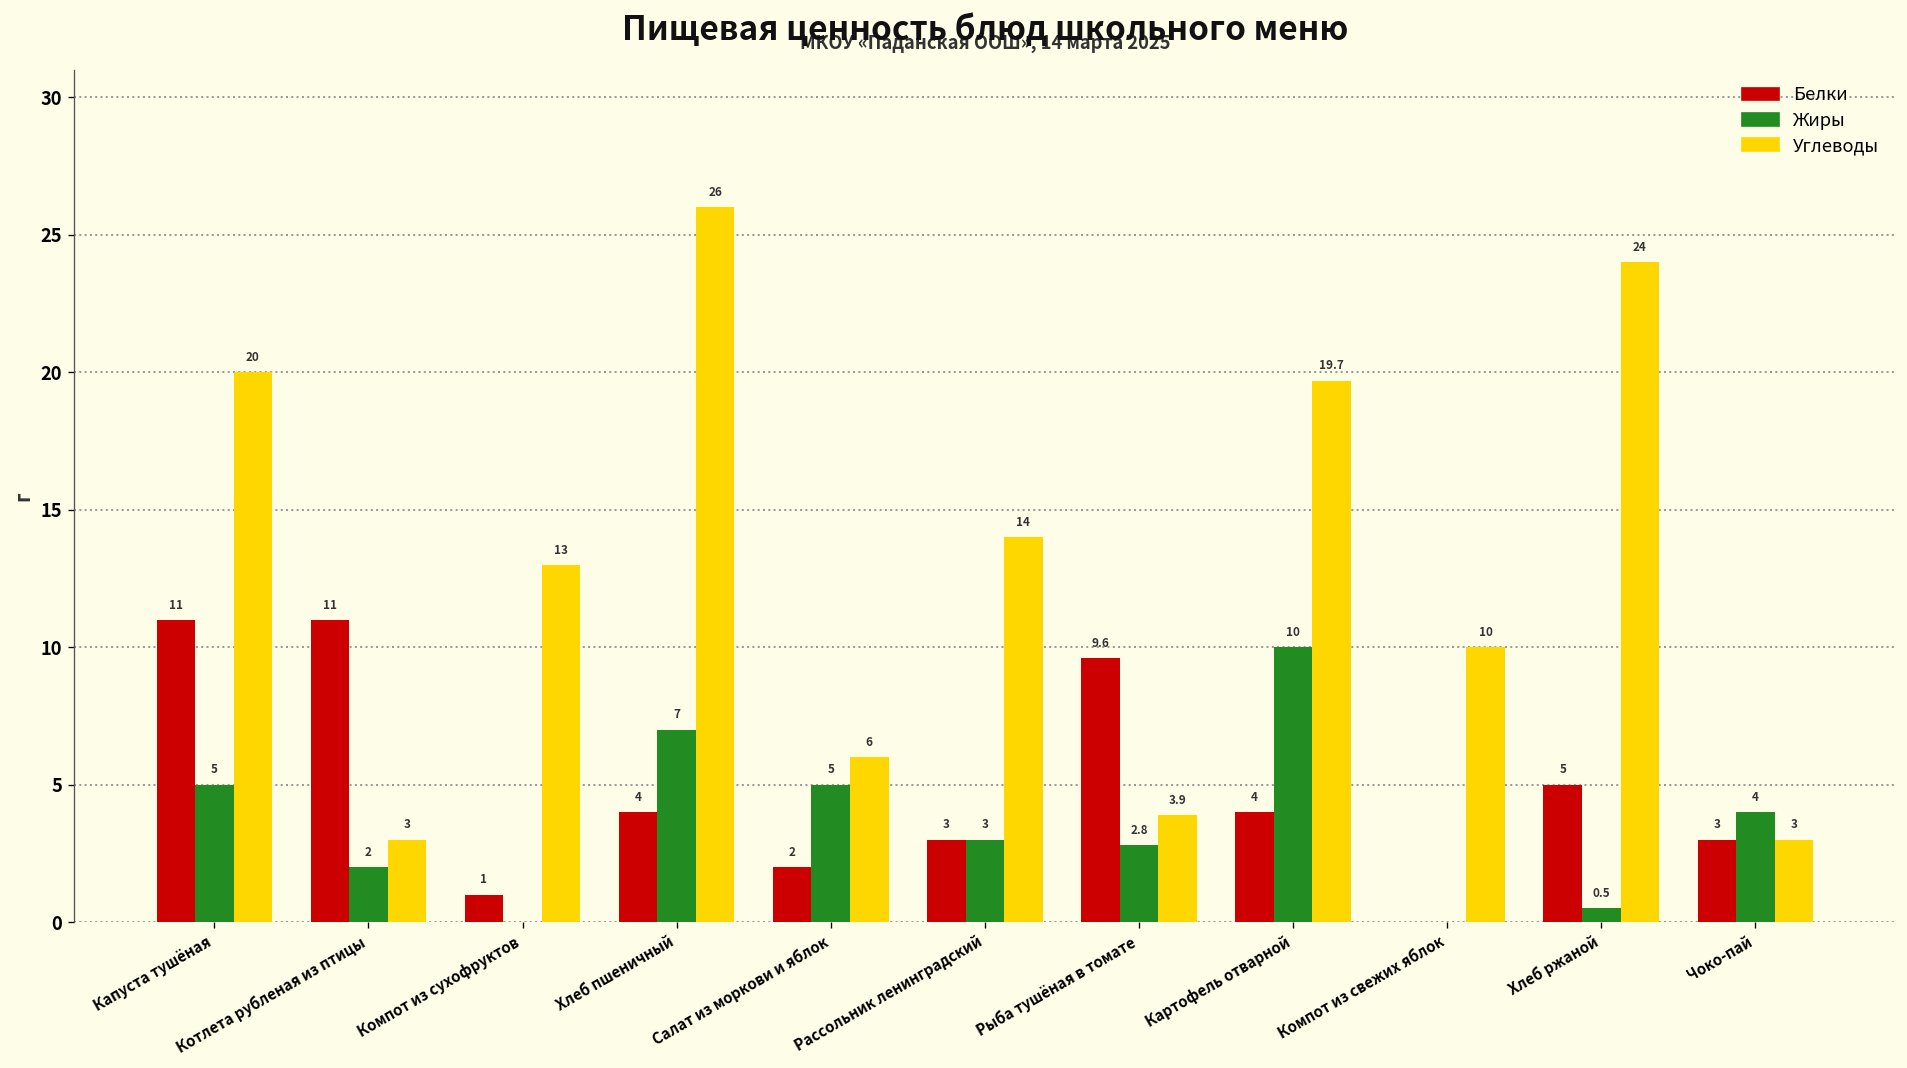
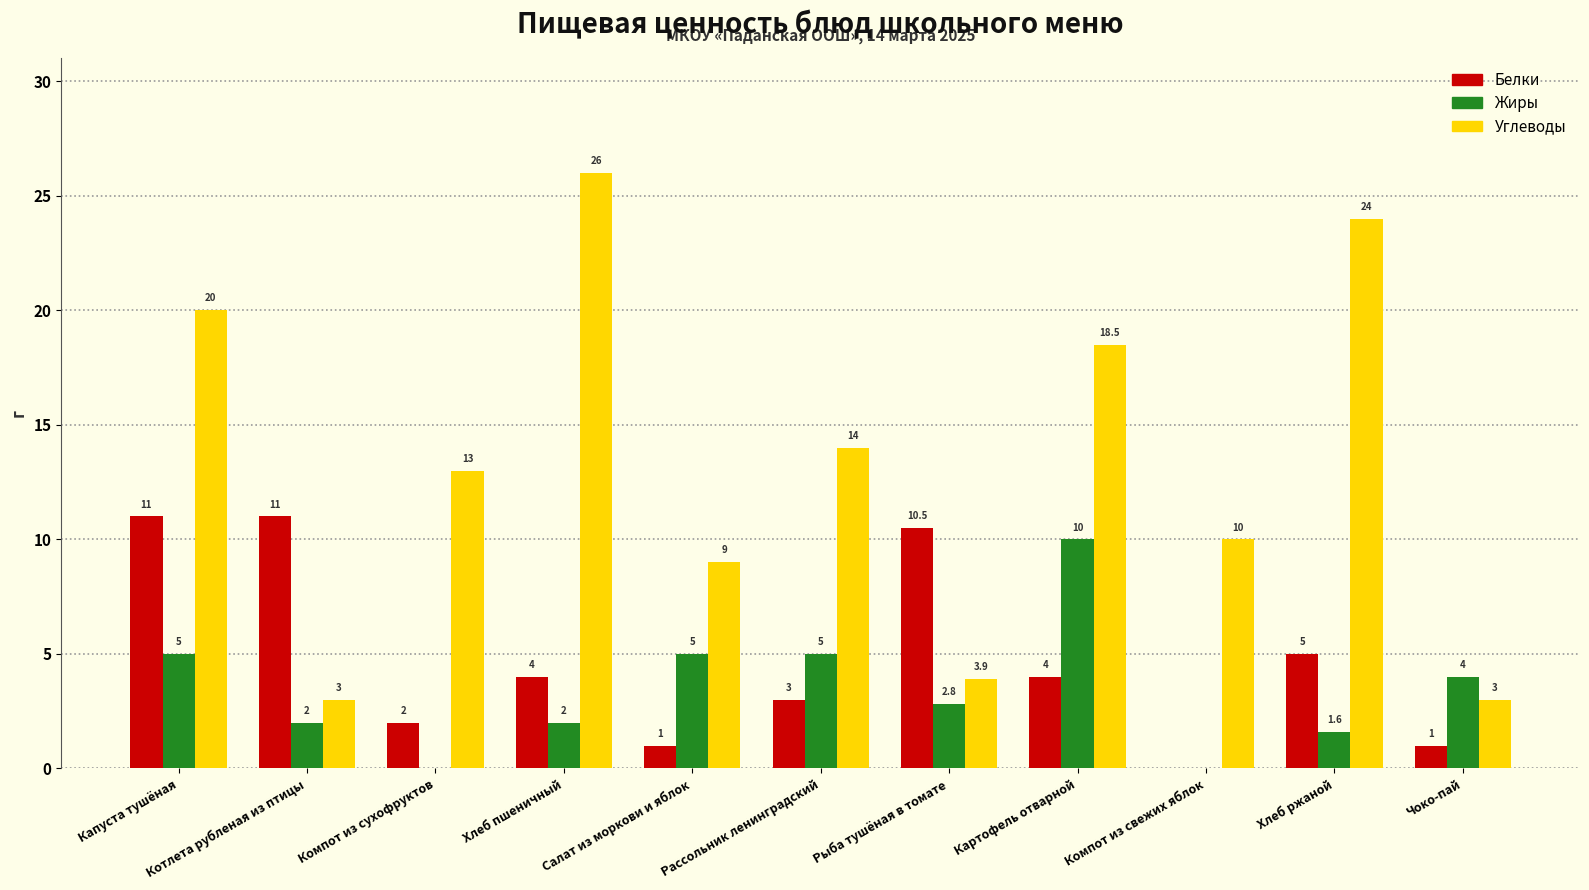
  {
    "Белки": {
      "Капуста тушёная": 11,
      "Котлета рубленая из птицы": 11,
-     "Компот из сухофруктов": 1,
+     "Компот из сухофруктов": 2,
      "Хлеб пшеничный": 4,
-     "Салат из моркови и яблок": 2,
+     "Салат из моркови и яблок": 1,
      "Рассольник ленинградский": 3,
-     "Рыба тушёная в томате": 9.6,
+     "Рыба тушёная в томате": 10.5,
      "Картофель отварной": 4,
      "Хлеб ржаной": 5,
-     "Чоко-пай": 3
+     "Чоко-пай": 1
    },
    "Жиры": {
      "Капуста тушёная": 5,
      "Котлета рубленая из птицы": 2,
-     "Хлеб пшеничный": 7,
+     "Хлеб пшеничный": 2,
      "Салат из моркови и яблок": 5,
-     "Рассольник ленинградский": 3,
+     "Рассольник ленинградский": 5,
      "Рыба тушёная в томате": 2.8,
      "Картофель отварной": 10,
-     "Хлеб ржаной": 0.5,
+     "Хлеб ржаной": 1.6,
      "Чоко-пай": 4
    },
    "Углеводы": {
      "Капуста тушёная": 20,
      "Котлета рубленая из птицы": 3,
      "Компот из сухофруктов": 13,
      "Хлеб пшеничный": 26,
-     "Салат из моркови и яблок": 6,
+     "Салат из моркови и яблок": 9,
      "Рассольник ленинградский": 14,
      "Рыба тушёная в томате": 3.9,
-     "Картофель отварной": 19.7,
+     "Картофель отварной": 18.5,
      "Компот из свежих яблок": 10,
      "Хлеб ржаной": 24,
      "Чоко-пай": 3
    }
  }
